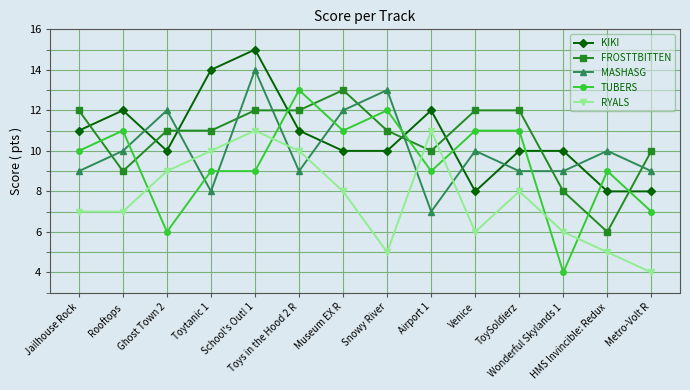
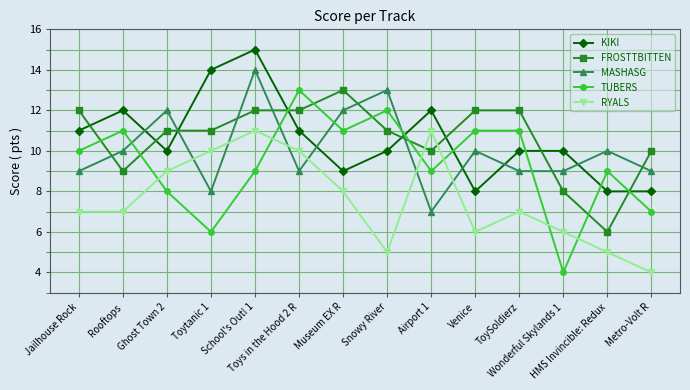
  {
    "KIKI": {
      "Jailhouse Rock": 11,
      "Rooftops": 12,
      "Ghost Town 2": 10,
      "Toytanic 1": 14,
      "School's Out! 1": 15,
      "Toys in the Hood 2 R": 11,
-     "Museum EX R": 10,
+     "Museum EX R": 9,
      "Snowy River": 10,
      "Airport 1": 12,
      "Venice": 8,
      "ToySoldierz": 10,
      "Wonderful Skylands 1": 10,
      "HMS Invincible: Redux": 8,
      "Metro-Volt R": 8
    },
    "TUBERS": {
      "Jailhouse Rock": 10,
      "Rooftops": 11,
-     "Ghost Town 2": 6,
-     "Toytanic 1": 9,
+     "Ghost Town 2": 8,
+     "Toytanic 1": 6,
      "School's Out! 1": 9,
      "Toys in the Hood 2 R": 13,
      "Museum EX R": 11,
      "Snowy River": 12,
      "Airport 1": 9,
      "Venice": 11,
      "ToySoldierz": 11,
      "Wonderful Skylands 1": 4,
      "HMS Invincible: Redux": 9,
      "Metro-Volt R": 7
    },
    "RYALS": {
      "Jailhouse Rock": 7,
      "Rooftops": 7,
      "Ghost Town 2": 9,
      "Toytanic 1": 10,
      "School's Out! 1": 11,
      "Toys in the Hood 2 R": 10,
      "Museum EX R": 8,
      "Snowy River": 5,
      "Airport 1": 11,
      "Venice": 6,
-     "ToySoldierz": 8,
+     "ToySoldierz": 7,
      "Wonderful Skylands 1": 6,
      "HMS Invincible: Redux": 5,
      "Metro-Volt R": 4
    }
  }
